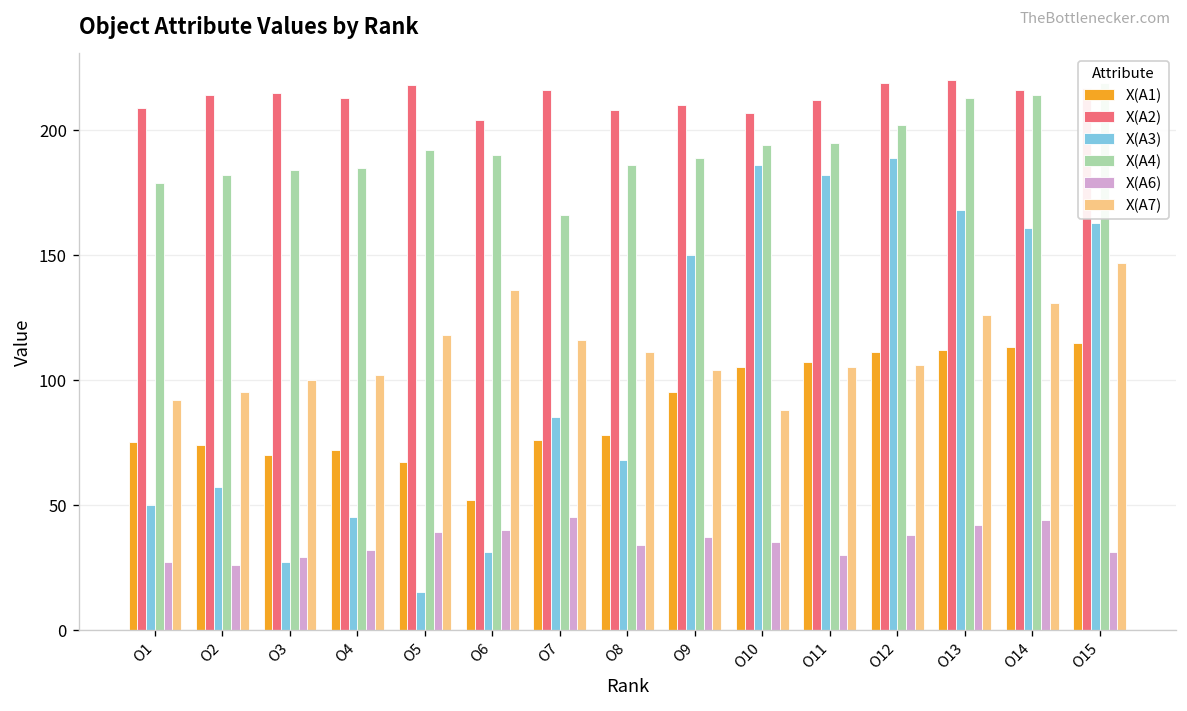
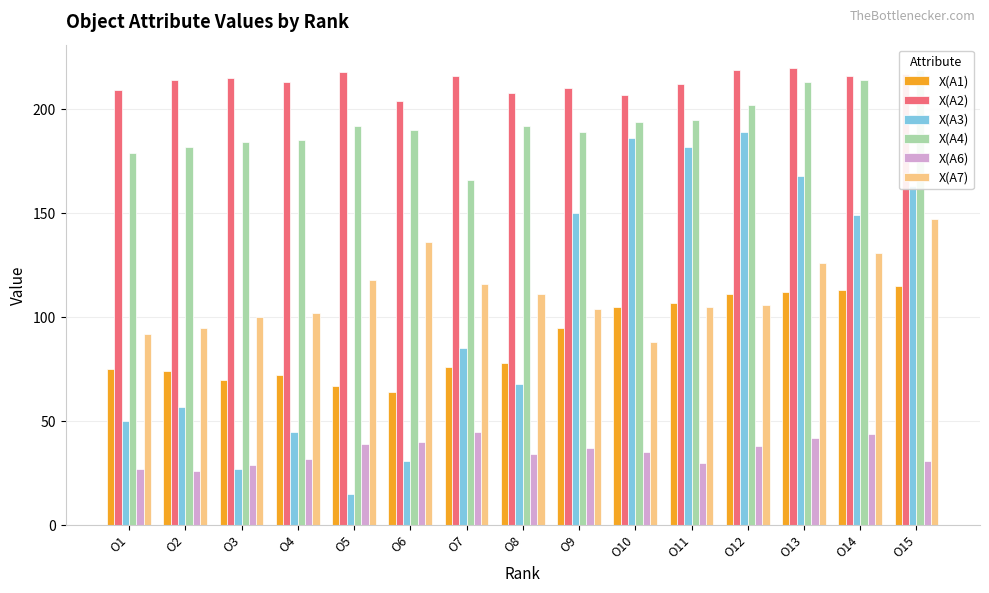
  {
    "X(A1)": {
      "O1": 75,
      "O2": 74,
      "O3": 70,
      "O4": 72,
      "O5": 67,
-     "O6": 52,
+     "O6": 64,
      "O7": 76,
      "O8": 78,
      "O9": 95,
      "O10": 105,
      "O11": 107,
      "O12": 111,
      "O13": 112,
      "O14": 113,
      "O15": 115
    },
    "X(A2)": {
      "O1": 209,
      "O2": 214,
      "O3": 215,
      "O4": 213,
      "O5": 218,
      "O6": 204,
      "O7": 216,
      "O8": 208,
      "O9": 210,
      "O10": 207,
      "O11": 212,
      "O12": 219,
      "O13": 220,
      "O14": 216
    },
    "X(A3)": {
      "O1": 50,
      "O2": 57,
      "O3": 27,
      "O4": 45,
      "O5": 15,
      "O6": 31,
      "O7": 85,
      "O8": 68,
      "O9": 150,
      "O10": 186,
      "O11": 182,
      "O12": 189,
      "O13": 168,
-     "O14": 161
+     "O14": 149
    },
    "X(A4)": {
      "O1": 179,
      "O2": 182,
      "O3": 184,
      "O4": 185,
      "O5": 192,
      "O6": 190,
      "O7": 166,
-     "O8": 186,
+     "O8": 192,
      "O9": 189,
      "O10": 194,
      "O11": 195,
      "O12": 202,
      "O13": 213,
      "O14": 214
    },
    "X(A6)": {
      "O1": 27,
      "O2": 26,
      "O3": 29,
      "O4": 32,
      "O5": 39,
      "O6": 40,
      "O7": 45,
      "O8": 34,
      "O9": 37,
      "O10": 35,
      "O11": 30,
      "O12": 38,
      "O13": 42,
      "O14": 44,
      "O15": 31
    },
    "X(A7)": {
      "O1": 92,
      "O2": 95,
      "O3": 100,
      "O4": 102,
      "O5": 118,
      "O6": 136,
      "O7": 116,
      "O8": 111,
      "O9": 104,
      "O10": 88,
      "O11": 105,
      "O12": 106,
      "O13": 126,
      "O14": 131,
      "O15": 147
    }
  }
